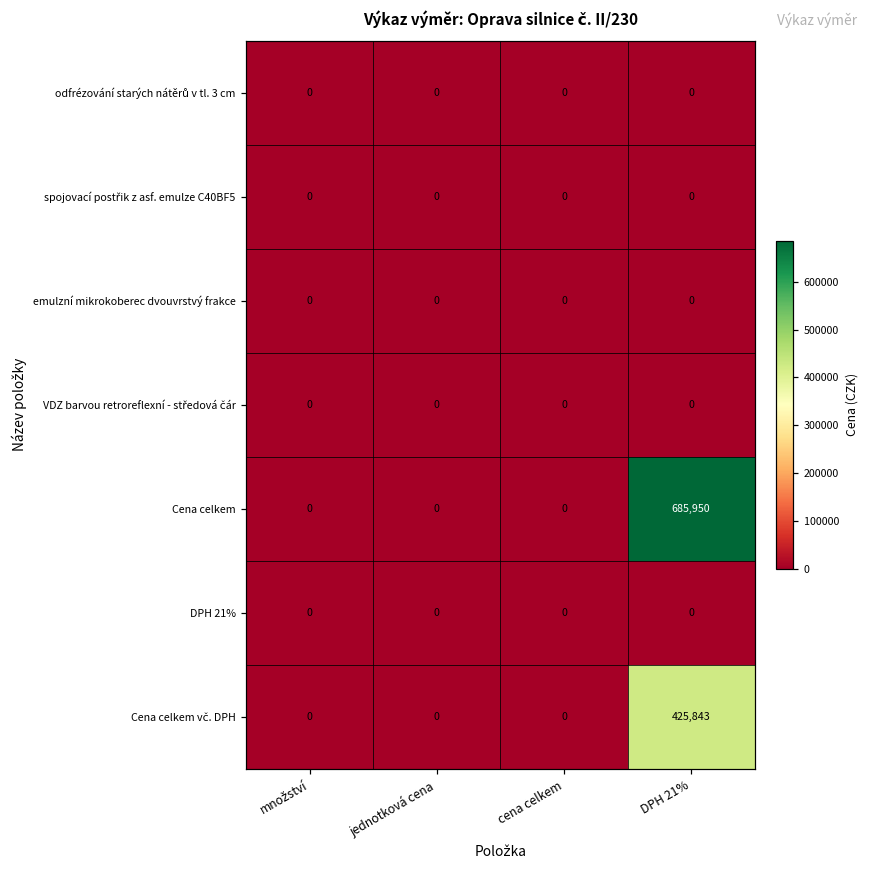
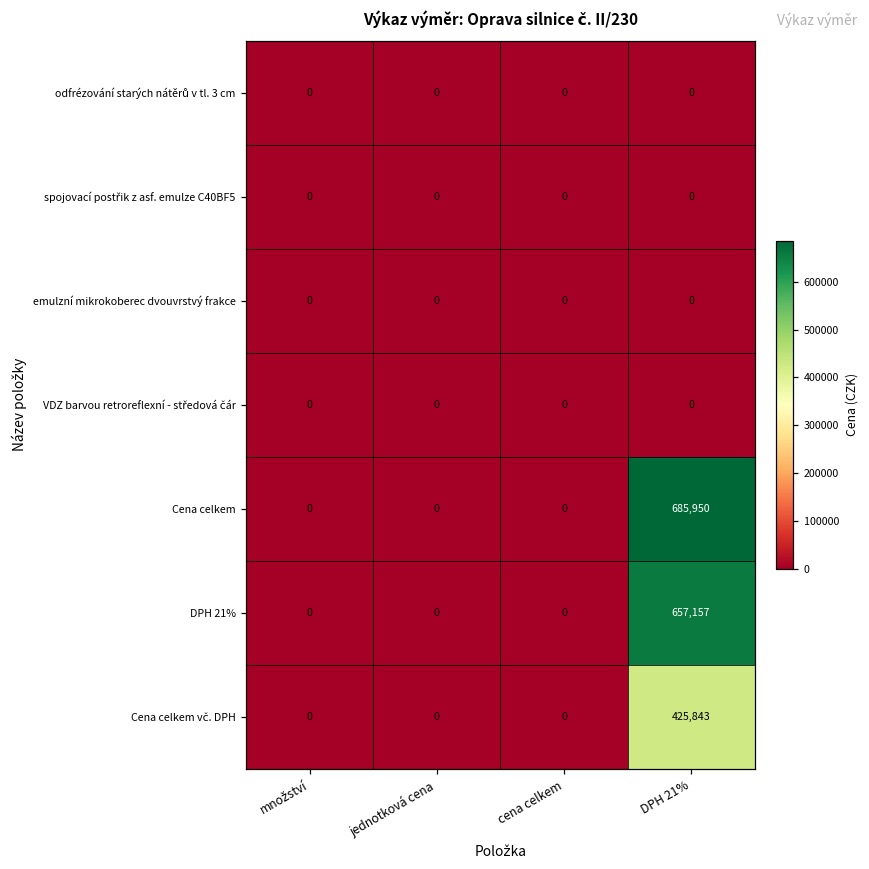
  {
    "odfrézování starých nátěrů v tl. 3 cm": {
      "množství": "0",
      "jednotková cena": "0",
      "cena celkem": "0",
      "DPH 21%": "0"
    },
    "spojovací postřik z asf. emulze C40BF5": {
      "množství": "0",
      "jednotková cena": "0",
      "cena celkem": "0",
      "DPH 21%": "0"
    },
    "emulzní mikrokoberec dvouvrstvý frakce": {
      "množství": "0",
      "jednotková cena": "0",
      "cena celkem": "0",
      "DPH 21%": "0"
    },
    "VDZ barvou retroreflexní - středová čár": {
      "množství": "0",
      "jednotková cena": "0",
      "cena celkem": "0",
      "DPH 21%": "0"
    },
    "Cena celkem": {
      "množství": "0",
      "jednotková cena": "0",
      "cena celkem": "0",
      "DPH 21%": "685,950"
    },
    "DPH 21%": {
      "množství": "0",
      "jednotková cena": "0",
      "cena celkem": "0",
-     "DPH 21%": "0"
+     "DPH 21%": "657,157"
    },
    "Cena celkem vč. DPH": {
      "množství": "0",
      "jednotková cena": "0",
      "cena celkem": "0",
      "DPH 21%": "425,843"
    }
  }
